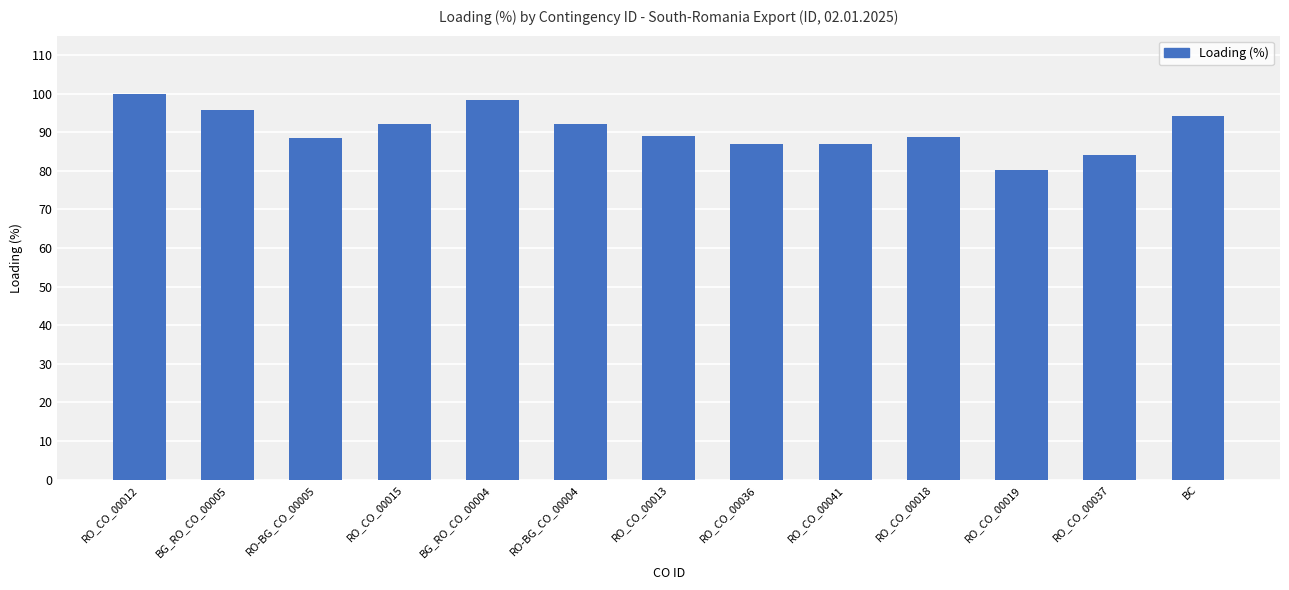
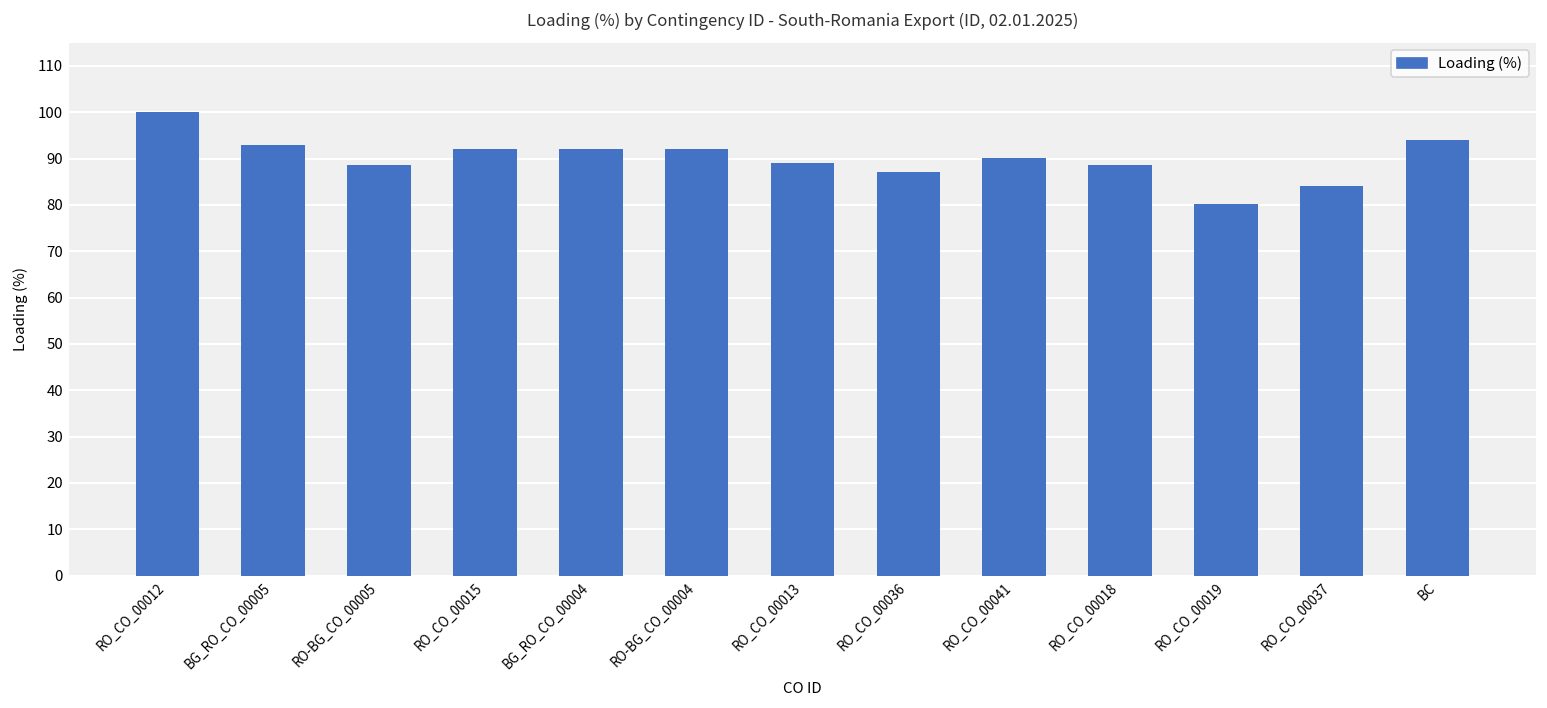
  {
    "RO_CO_00012": 100,
-   "BG_RO_CO_00005": 96,
+   "BG_RO_CO_00005": 93,
    "RO-BG_CO_00005": 89,
    "RO_CO_00015": 92,
-   "BG_RO_CO_00004": 98,
+   "BG_RO_CO_00004": 92,
    "RO-BG_CO_00004": 92,
    "RO_CO_00013": 89,
    "RO_CO_00036": 87,
-   "RO_CO_00041": 87,
+   "RO_CO_00041": 90,
    "RO_CO_00018": 89,
    "RO_CO_00019": 80,
    "RO_CO_00037": 84,
    "BC": 94
  }
